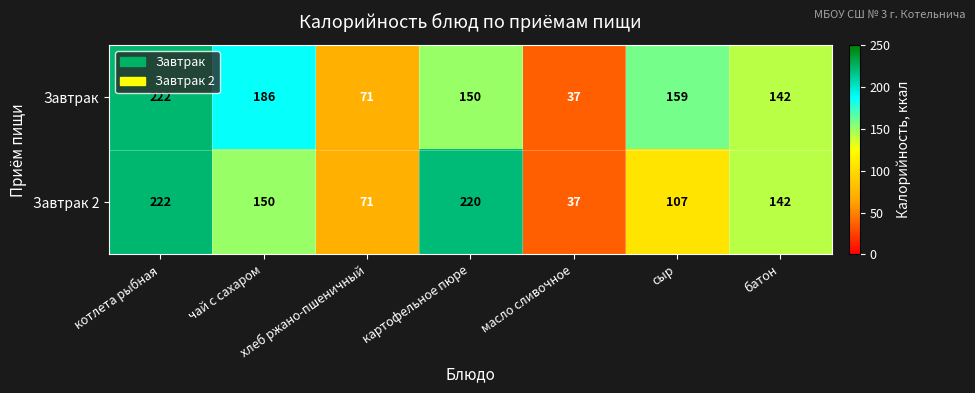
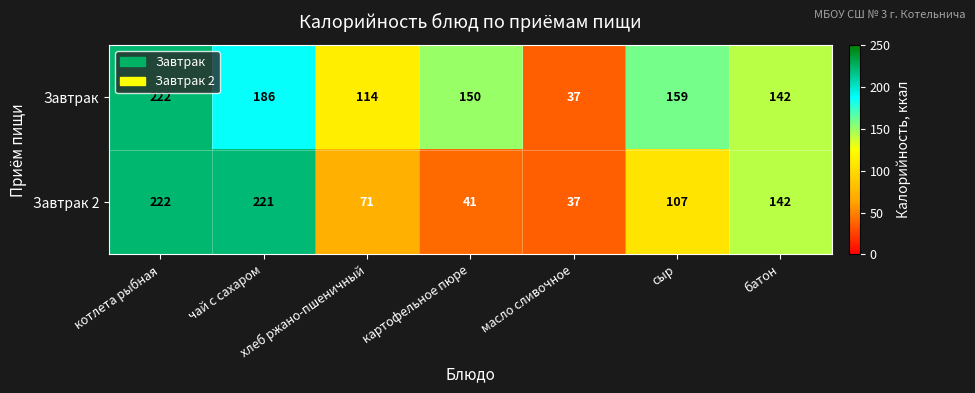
  {
    "Завтрак": {
      "чай с сахаром": 186,
-     "хлеб ржано-пшеничный": 71,
+     "хлеб ржано-пшеничный": 114,
      "картофельное пюре": 150,
      "масло сливочное": 37,
      "сыр": 159,
      "батон": 142
    },
    "Завтрак 2": {
      "котлета рыбная": 222,
-     "чай с сахаром": 150,
+     "чай с сахаром": 221,
      "хлеб ржано-пшеничный": 71,
-     "картофельное пюре": 220,
+     "картофельное пюре": 41,
      "масло сливочное": 37,
      "сыр": 107,
      "батон": 142
    }
  }
